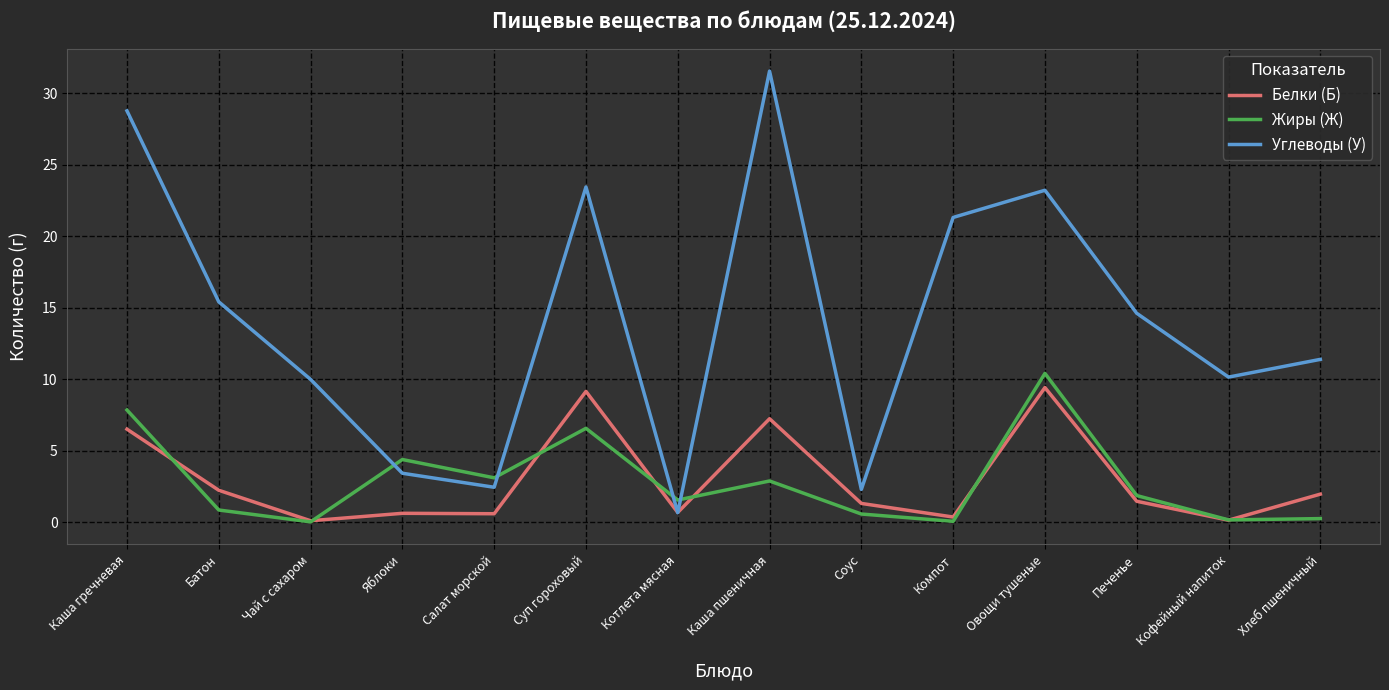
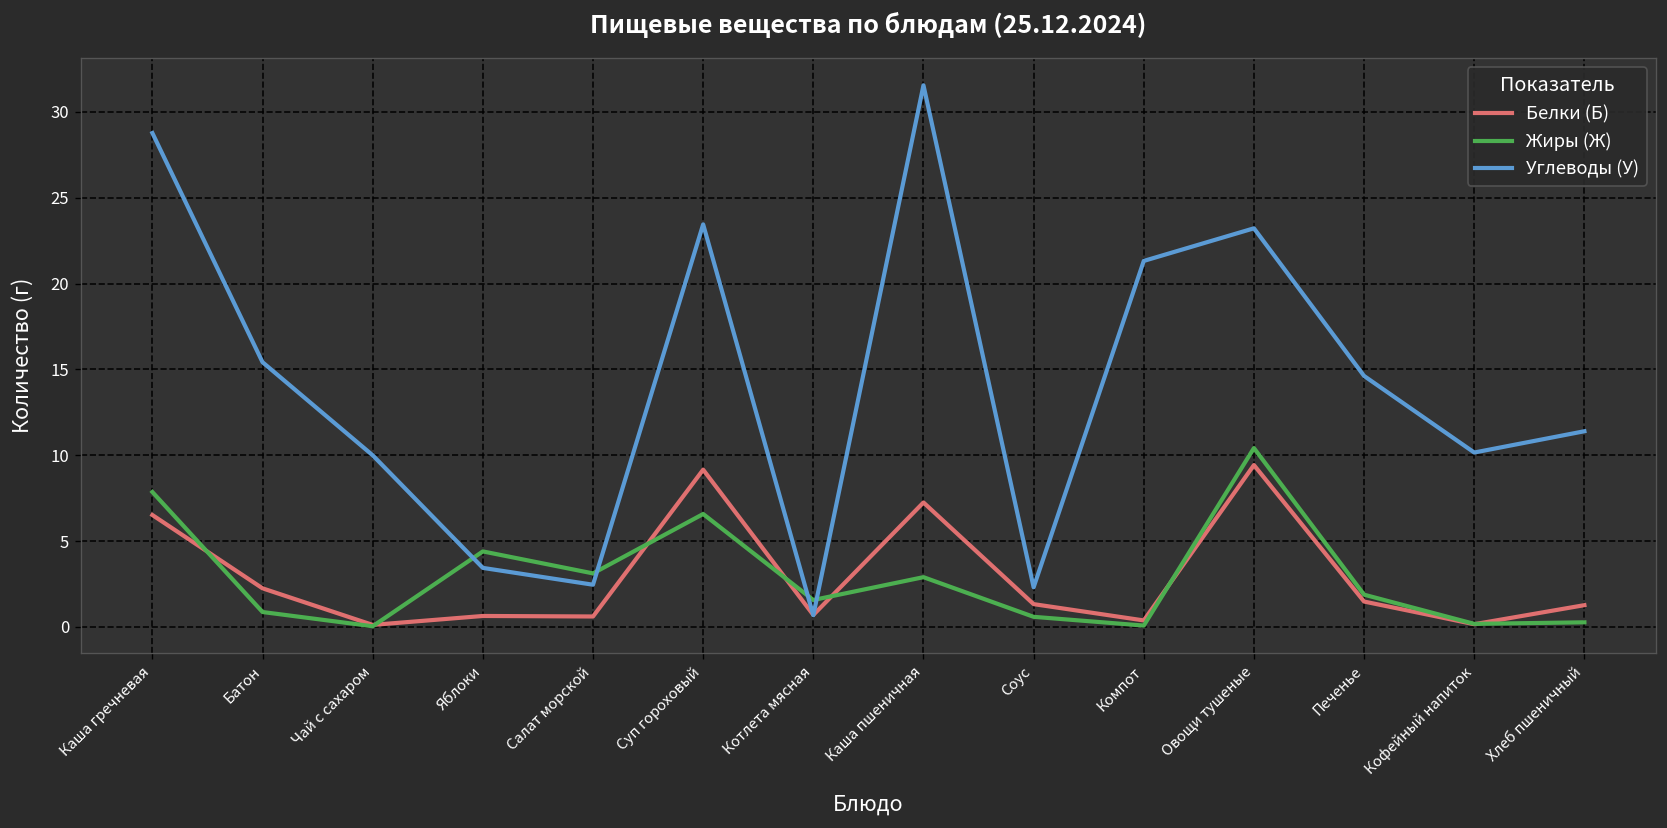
  {
    "Белки (Б)": {
      "Каша гречневая": 6.5,
      "Батон": 2.3,
      "Яблоки": 0.6,
      "Салат морской": 0.6,
      "Суп гороховый": 9.2,
      "Каша пшеничная": 7.3,
      "Соус": 1.3,
      "Компот": 0.4,
      "Овощи тушеные": 9.4,
      "Печенье": 1.5,
-     "Хлеб пшеничный": 2.0
+     "Хлеб пшеничный": 1.3
    },
    "Жиры (Ж)": {
      "Каша гречневая": 7.9,
      "Батон": 0.9,
      "Яблоки": 4.4,
      "Салат морской": 3.1,
      "Суп гороховый": 6.6,
      "Котлета мясная": 1.6,
      "Каша пшеничная": 2.9,
      "Соус": 0.6,
      "Компот": 0.1,
      "Овощи тушеные": 10.4,
      "Печенье": 1.9,
      "Хлеб пшеничный": 0.3
    },
    "Углеводы (У)": {
      "Каша гречневая": 28.8,
      "Батон": 15.4,
      "Чай с сахаром": 10.0,
      "Яблоки": 3.4,
      "Салат морской": 2.5,
      "Суп гороховый": 23.5,
      "Каша пшеничная": 31.6,
      "Соус": 2.3,
      "Компот": 21.3,
      "Овощи тушеные": 23.2,
      "Печенье": 14.6,
      "Кофейный напиток": 10.2,
      "Хлеб пшеничный": 11.4
    }
  }
